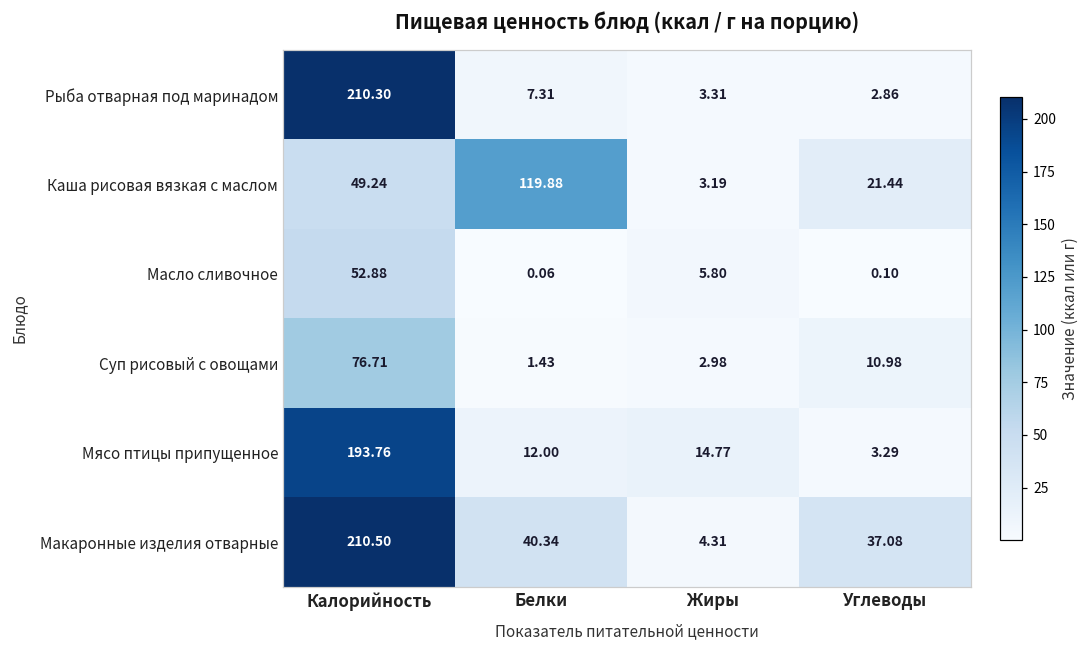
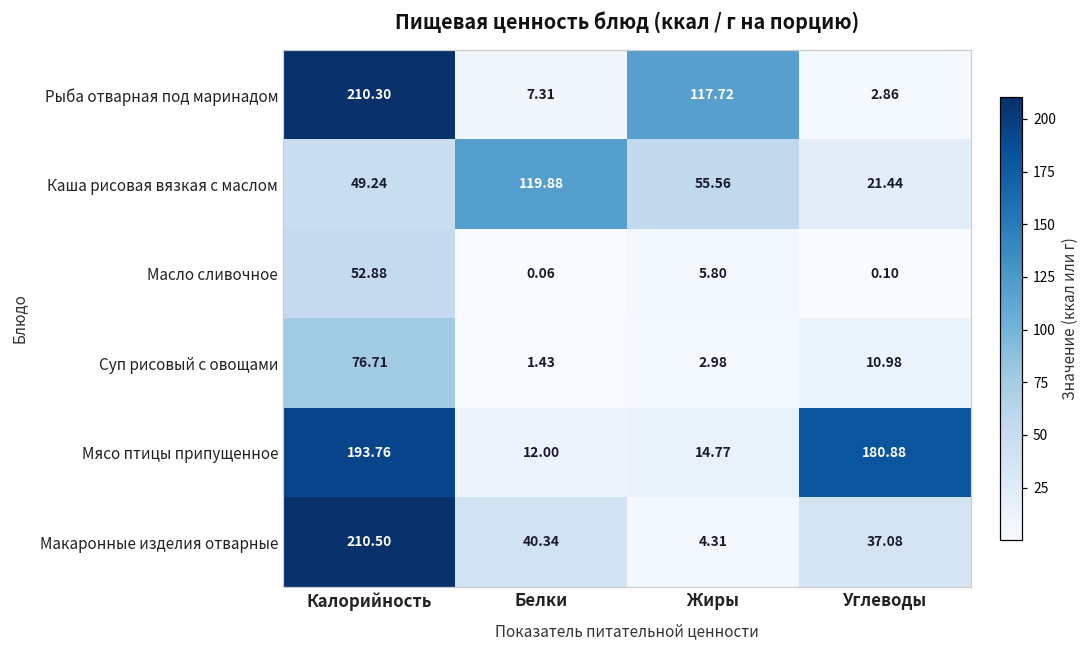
  {
    "Рыба отварная под маринадом": {
      "Калорийность": 210.30,
      "Белки": 7.31,
-     "Жиры": 3.31,
+     "Жиры": 117.72,
      "Углеводы": 2.86
    },
    "Каша рисовая вязкая с маслом": {
      "Калорийность": 49.24,
      "Белки": 119.88,
-     "Жиры": 3.19,
+     "Жиры": 55.56,
      "Углеводы": 21.44
    },
    "Масло сливочное": {
      "Калорийность": 52.88,
      "Белки": 0.06,
      "Жиры": 5.80,
      "Углеводы": 0.10
    },
    "Суп рисовый с овощами": {
      "Калорийность": 76.71,
      "Белки": 1.43,
      "Жиры": 2.98,
      "Углеводы": 10.98
    },
    "Мясо птицы припущенное": {
      "Калорийность": 193.76,
      "Белки": 12.00,
      "Жиры": 14.77,
-     "Углеводы": 3.29
+     "Углеводы": 180.88
    },
    "Макаронные изделия отварные": {
      "Калорийность": 210.50,
      "Белки": 40.34,
      "Жиры": 4.31,
      "Углеводы": 37.08
    }
  }
